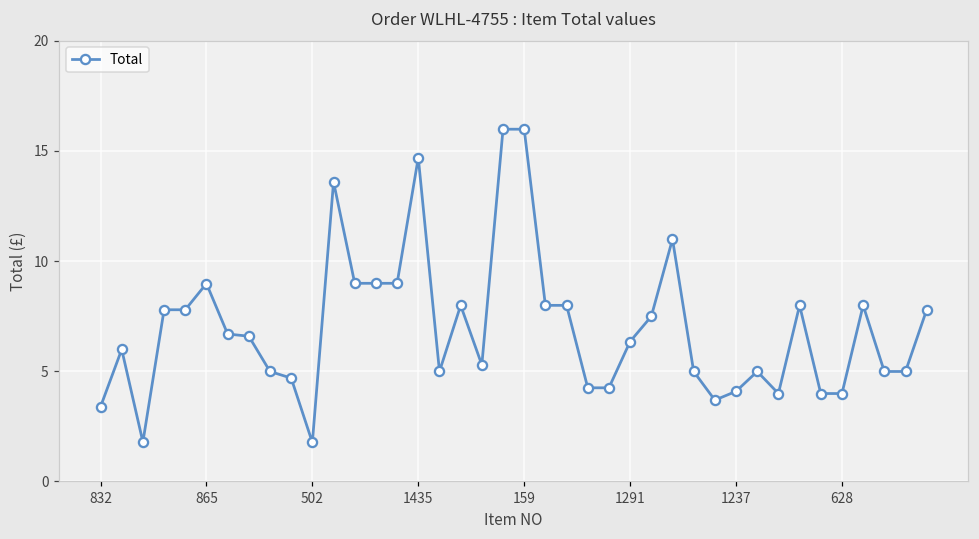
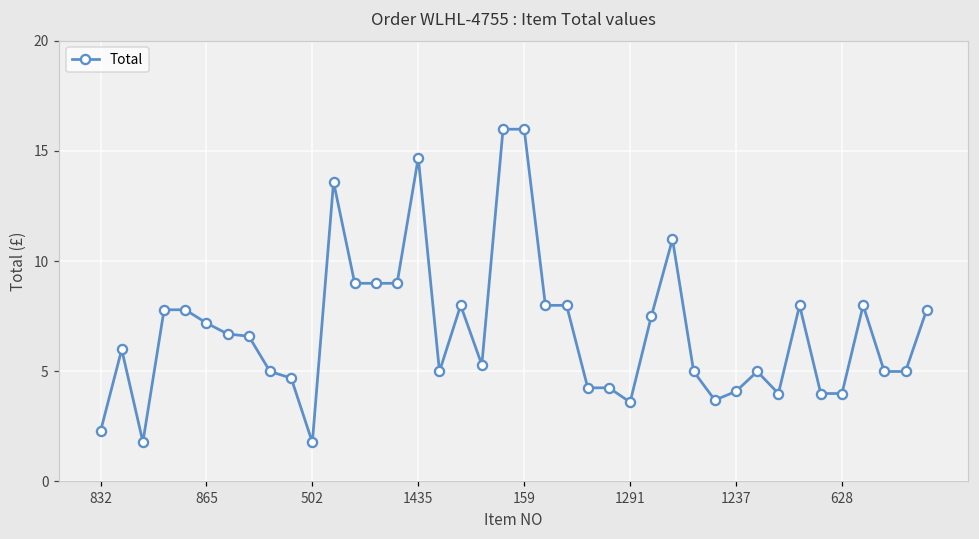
  {
-   "832": 3.4,
-   "865": 9.0,
+   "832": 2.3,
+   "865": 7.2,
    "502": 1.8,
    "1435": 14.7,
    "159": 16.0,
-   "1291": 6.4,
+   "1291": 3.6,
    "1237": 4.1,
    "628": 4.0
  }
